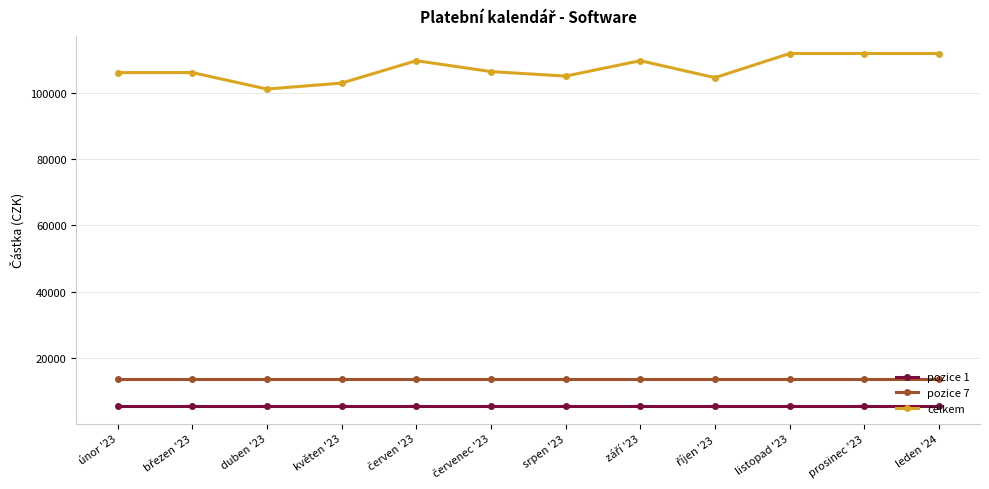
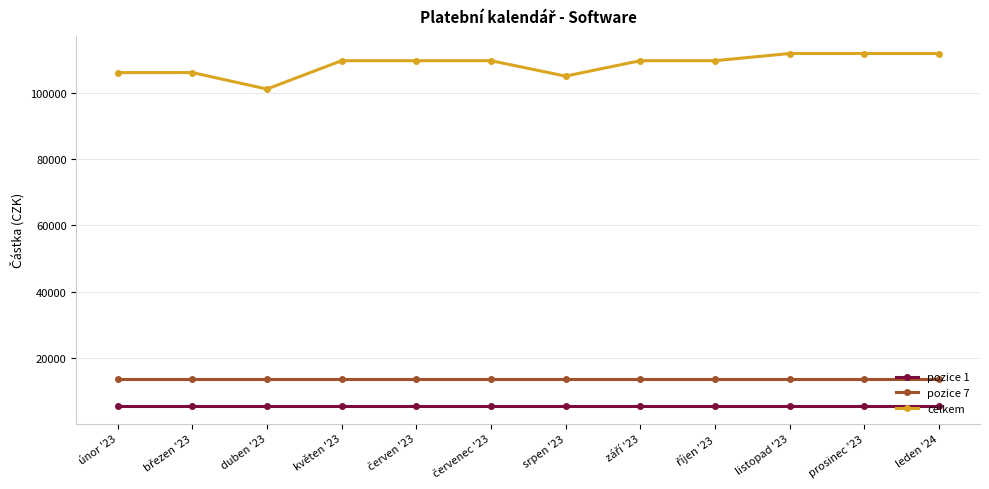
  {
    "pozice 1": {
      "únor '23": 6000,
      "březen '23": 6000,
      "duben '23": 6000,
      "květen '23": 6000,
      "červen '23": 6000,
      "červenec '23": 6000,
      "srpen '23": 6000,
      "září '23": 6000,
      "říjen '23": 6000,
      "listopad '23": 6000,
      "prosinec '23": 6000,
      "leden '24": 6000
    },
    "pozice 7": {
      "únor '23": 14000,
      "březen '23": 14000,
      "duben '23": 14000,
      "květen '23": 14000,
      "červen '23": 14000,
      "červenec '23": 14000,
      "srpen '23": 14000,
      "září '23": 14000,
      "říjen '23": 14000,
      "listopad '23": 14000,
      "prosinec '23": 14000,
      "leden '24": 14000
    },
    "celkem": {
      "únor '23": 106000,
      "březen '23": 106000,
      "duben '23": 101000,
-     "květen '23": 103000,
+     "květen '23": 110000,
      "červen '23": 110000,
-     "červenec '23": 106000,
+     "červenec '23": 110000,
      "srpen '23": 105000,
      "září '23": 110000,
-     "říjen '23": 105000,
+     "říjen '23": 110000,
      "listopad '23": 112000,
      "prosinec '23": 112000,
      "leden '24": 112000
    }
  }
